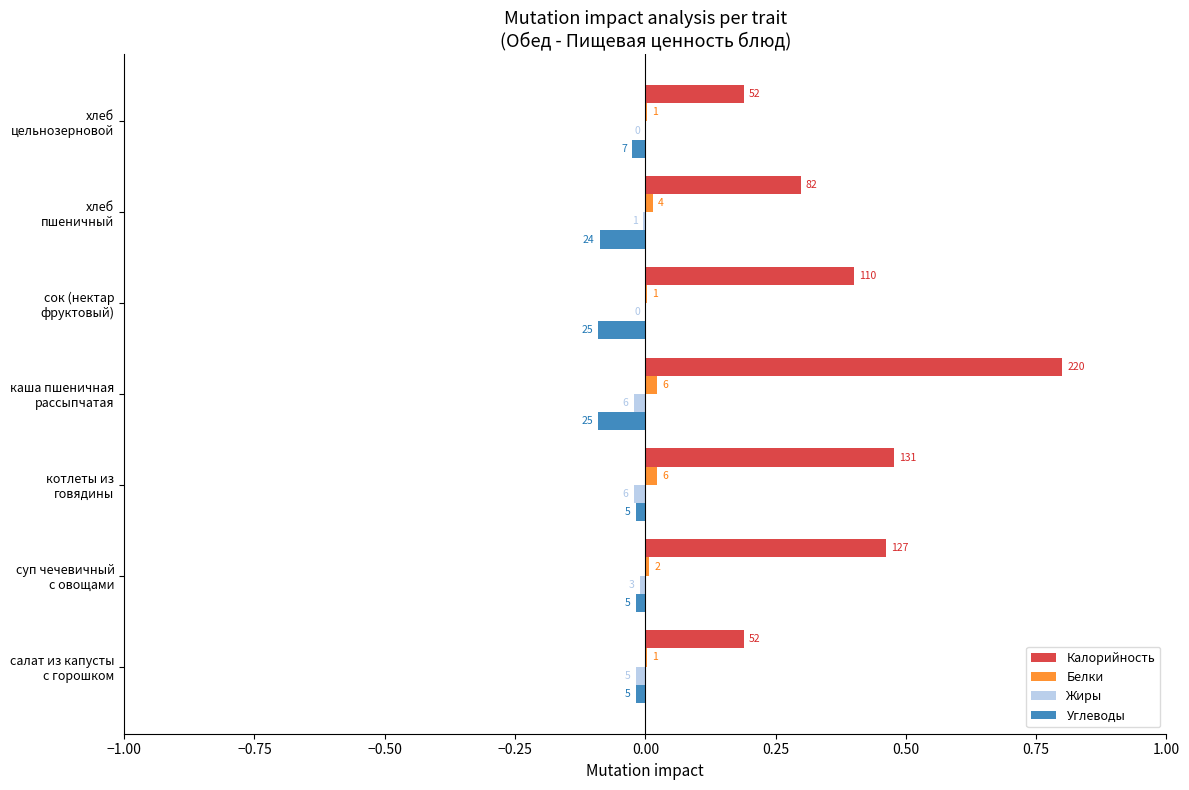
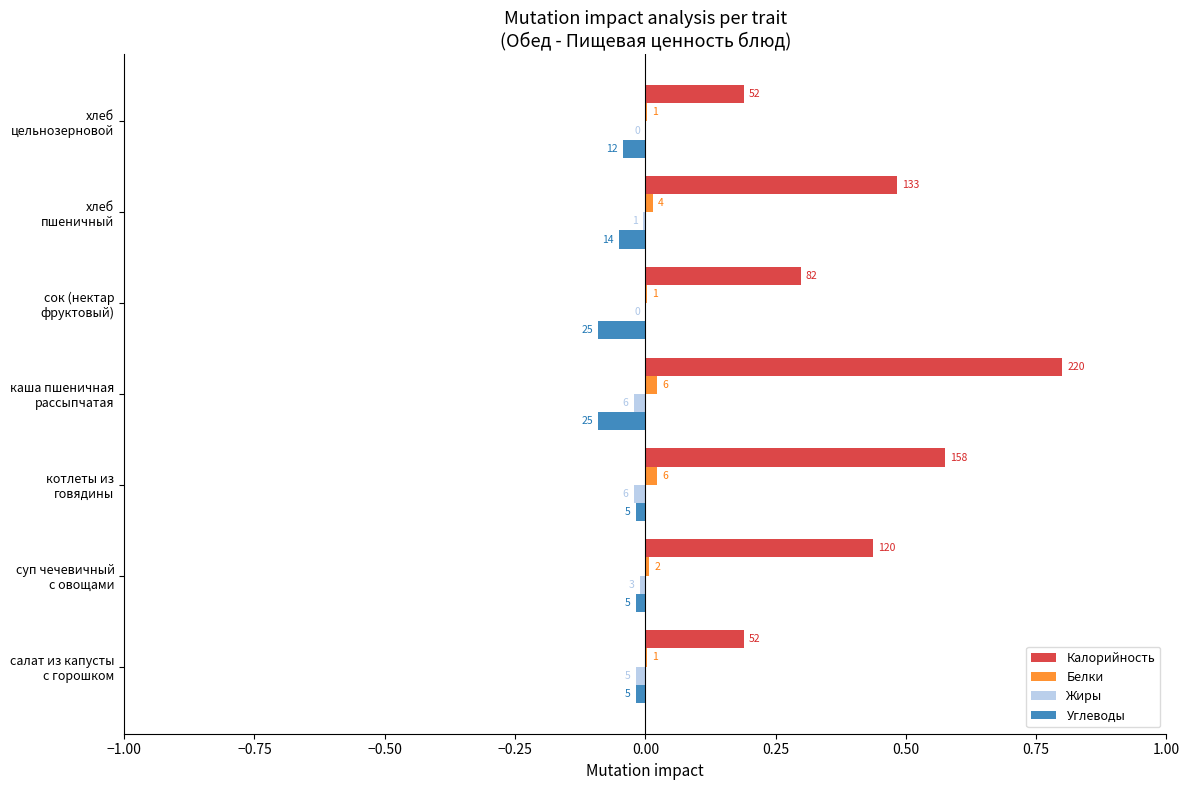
  {
    "Калорийность": {
-     "хлеб пшеничный": 82,
-     "сок (нектар фруктовый)": 110,
-     "котлеты из говядины": 131,
-     "суп чечевичный с овощами": 127
+     "хлеб пшеничный": 133,
+     "сок (нектар фруктовый)": 82,
+     "котлеты из говядины": 158,
+     "суп чечевичный с овощами": 120
    },
    "Жиры": {
      "хлеб цельнозерновой": 0,
      "сок (нектар фруктовый)": 0
    },
    "Углеводы": {
-     "хлеб цельнозерновой": 7,
-     "хлеб пшеничный": 24
+     "хлеб цельнозерновой": 12,
+     "хлеб пшеничный": 14
    }
  }
